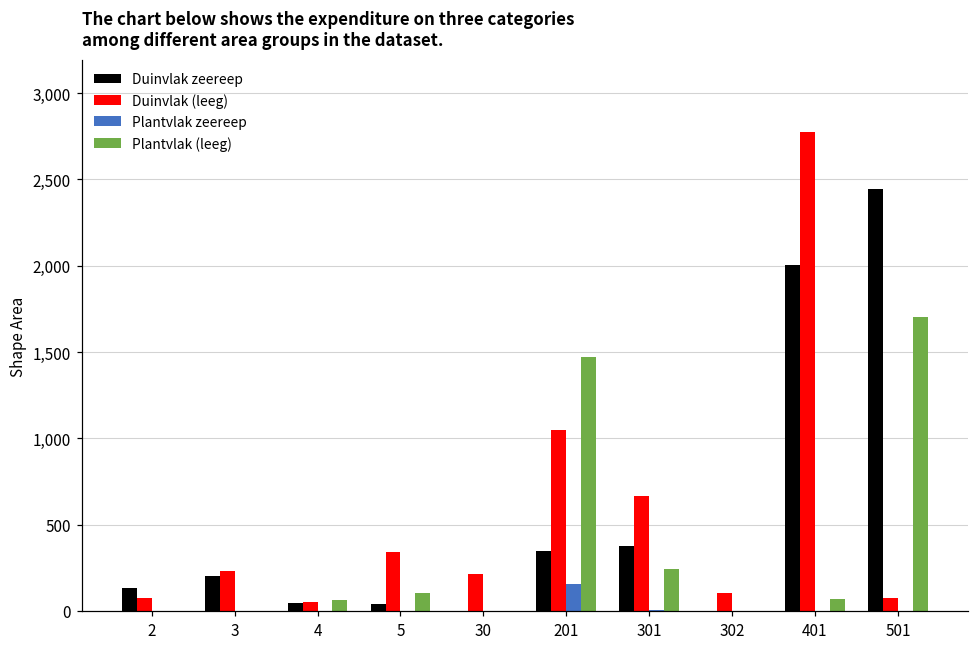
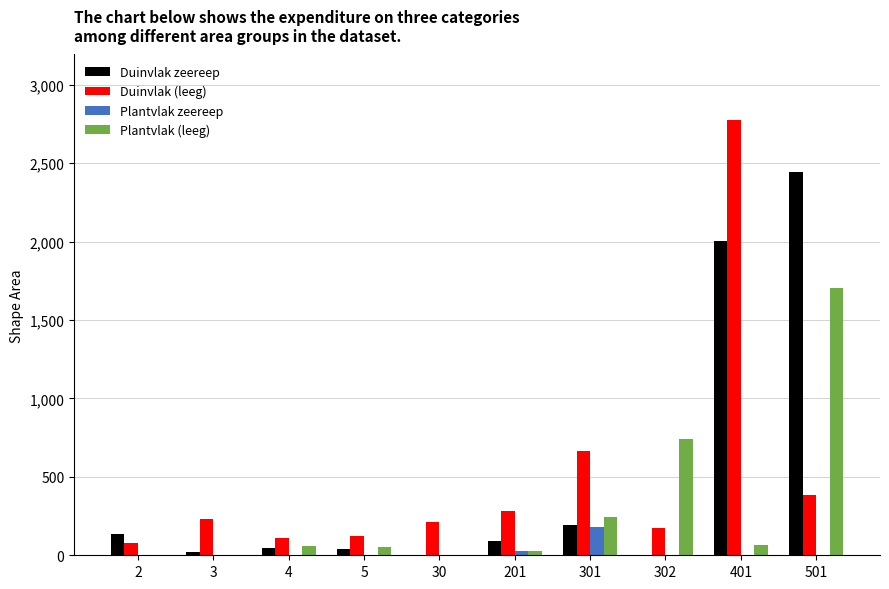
  {
    "Duinvlak zeereep": {
      "2": "130",
-     "3": "210",
+     "3": "20",
      "4": "50",
      "5": "40",
      "30": "0",
-     "201": "350",
-     "301": "380",
+     "201": "90",
+     "301": "190",
      "302": "0",
      "401": "2,010",
      "501": "2,440"
    },
    "Duinvlak (leeg)": {
      "2": "80",
      "3": "230",
-     "4": "50",
-     "5": "340",
+     "4": "110",
+     "5": "120",
      "30": "210",
-     "201": "1,050",
+     "201": "280",
      "301": "670",
-     "302": "110",
+     "302": "170",
      "401": "2,780",
-     "501": "70"
+     "501": "380"
    },
    "Plantvlak zeereep": {
      "2": "0",
      "3": "0",
      "4": "0",
      "5": "0",
      "30": "0",
-     "201": "160",
-     "301": "0",
+     "201": "30",
+     "301": "180",
      "302": "0",
      "401": "0",
      "501": "0"
    },
    "Plantvlak (leeg)": {
      "2": "0",
      "3": "0",
      "4": "60",
-     "5": "100",
+     "5": "50",
      "30": "0",
-     "201": "1,470",
+     "201": "30",
      "301": "240",
-     "302": "0",
+     "302": "740",
      "401": "70",
      "501": "1,700"
    }
  }
